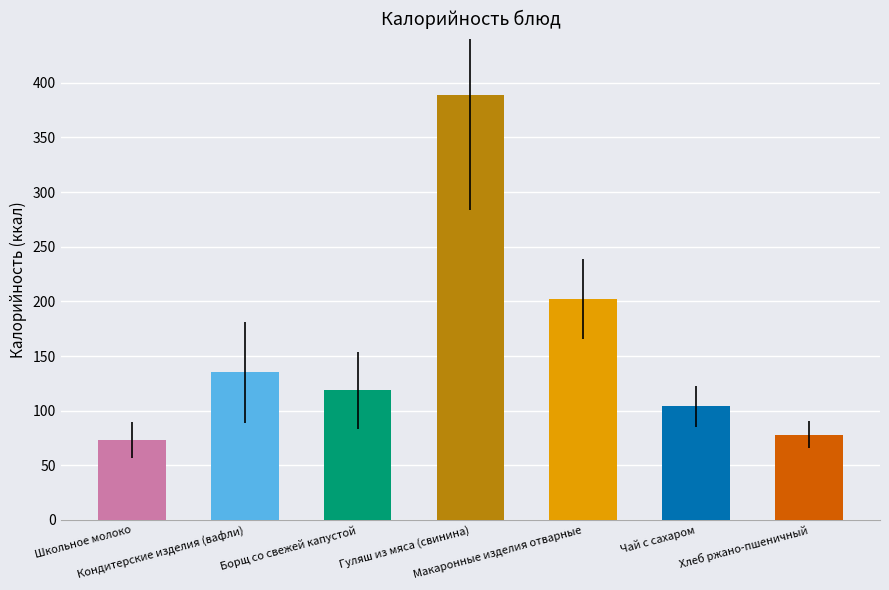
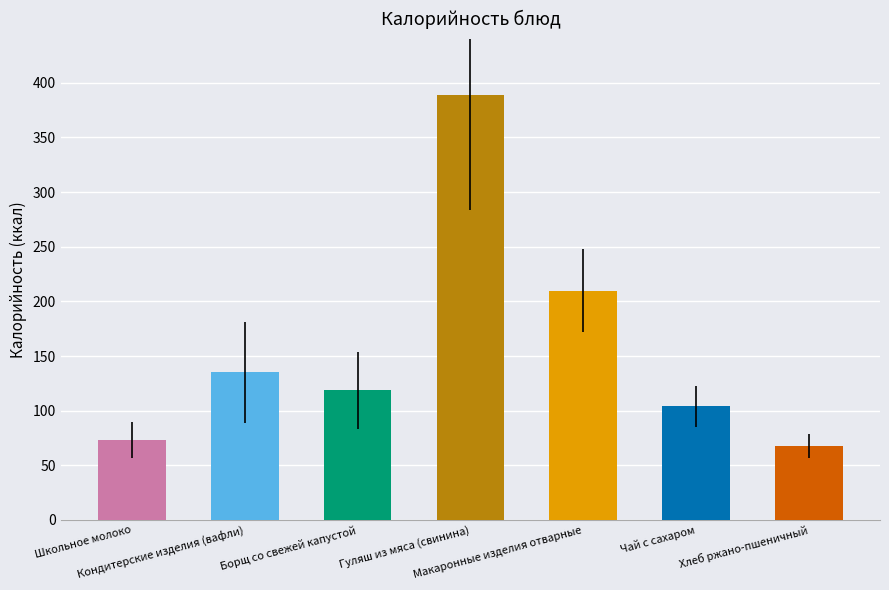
  {
    "Школьное молоко": 73,
    "Кондитерские изделия (вафли)": 135,
    "Борщ со свежей капустой": 119,
    "Гуляш из мяса (свинина)": 389,
-   "Макаронные изделия отварные": 202,
+   "Макаронные изделия отварные": 210,
    "Чай с сахаром": 104,
-   "Хлеб ржано-пшеничный": 78
+   "Хлеб ржано-пшеничный": 68
  }
